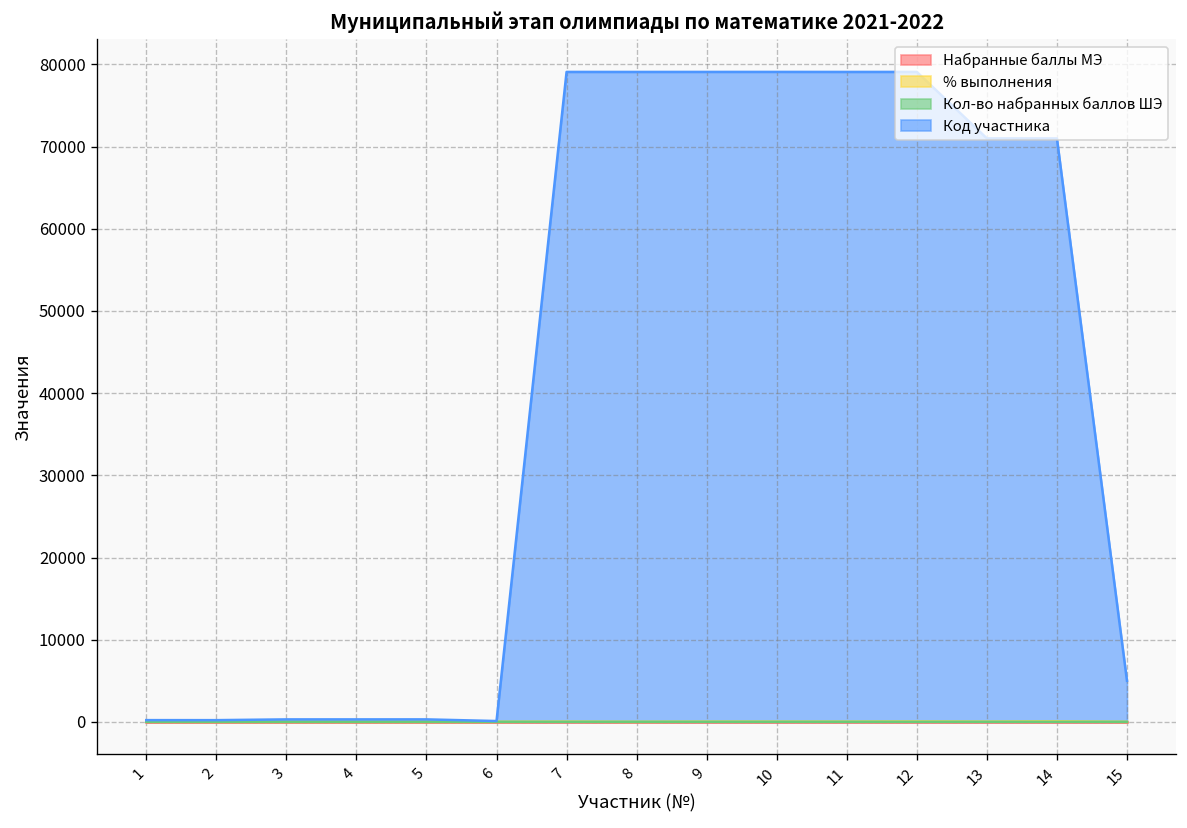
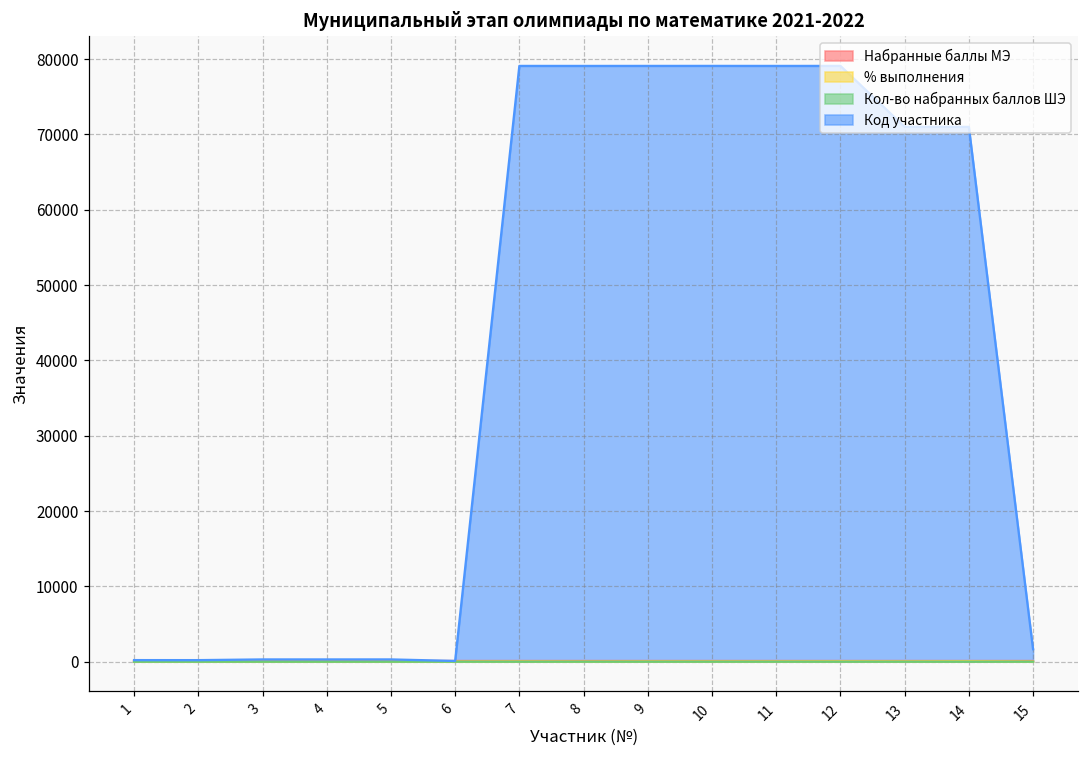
  {
    "Код участника": {
      "7": 79000,
      "8": 79000,
      "9": 79000,
      "10": 79000,
      "11": 79000,
-     "15": 5000
+     "15": 2000
    }
  }
